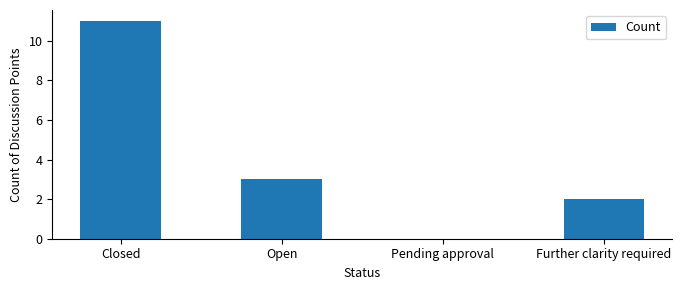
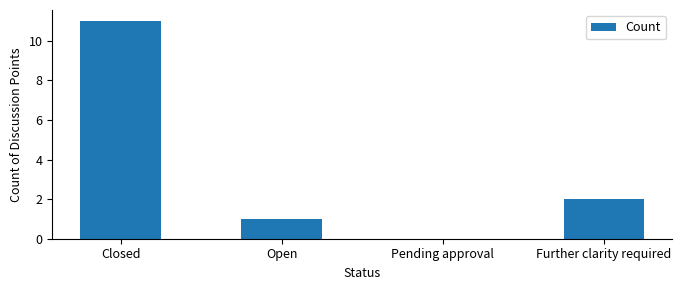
  {
    "Closed": 11,
-   "Open": 3,
+   "Open": 1,
    "Pending approval": 0,
    "Further clarity required": 2
  }
